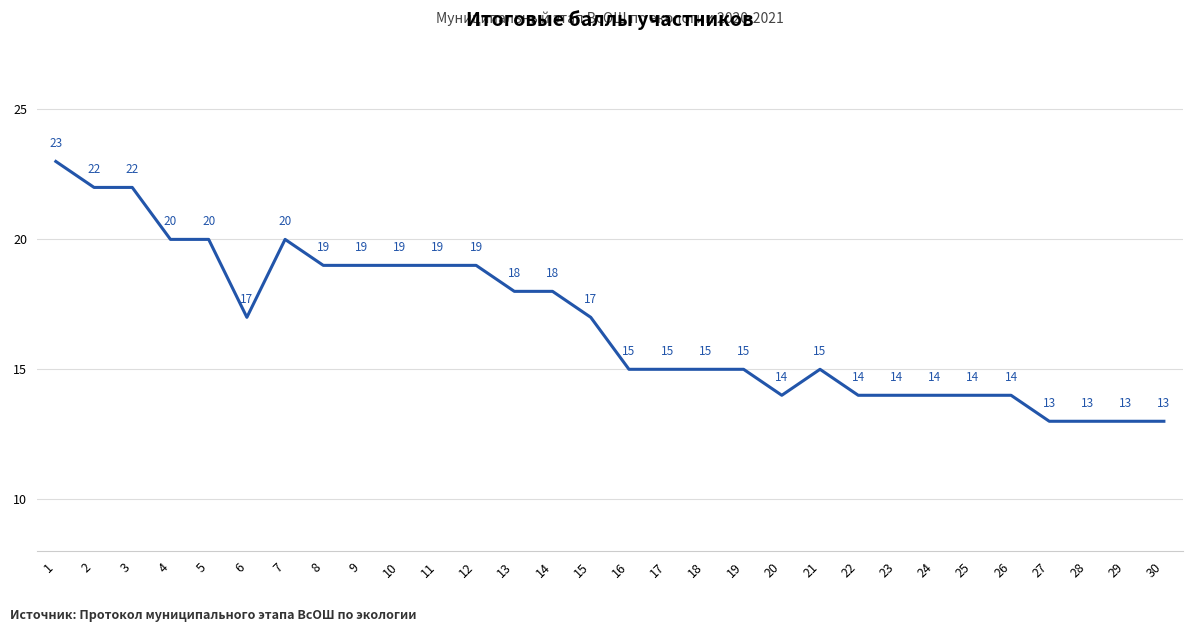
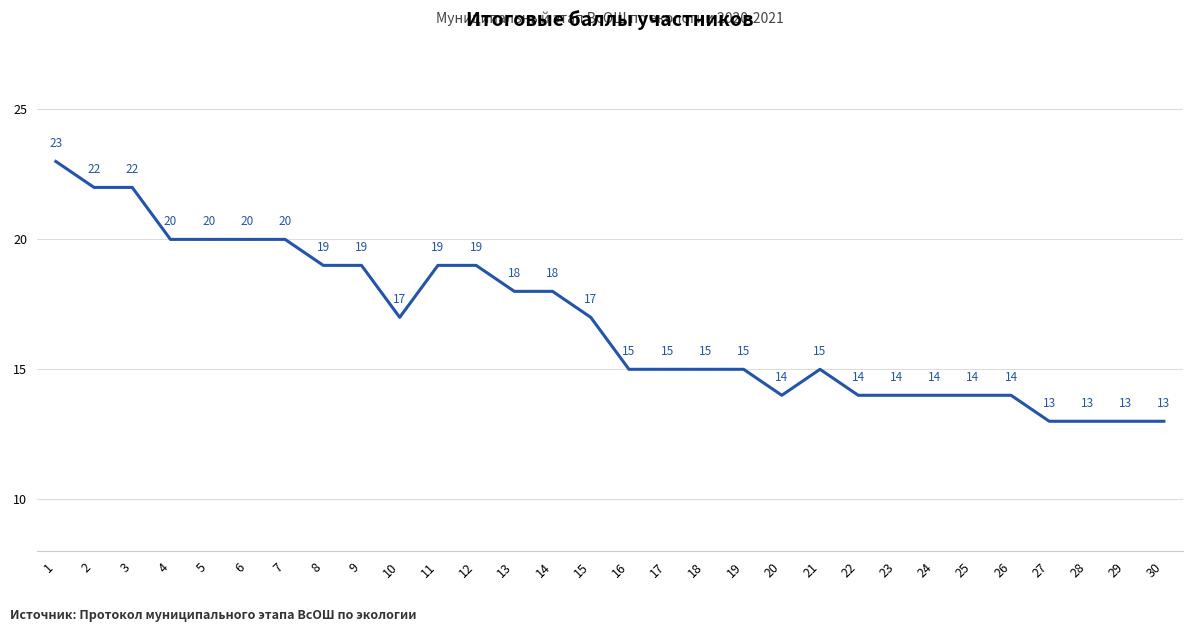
  {
    "1": 23,
    "2": 22,
    "3": 22,
    "4": 20,
    "5": 20,
-   "6": 17,
+   "6": 20,
    "7": 20,
    "8": 19,
    "9": 19,
-   "10": 19,
+   "10": 17,
    "11": 19,
    "12": 19,
    "13": 18,
    "14": 18,
    "15": 17,
    "16": 15,
    "17": 15,
    "18": 15,
    "19": 15,
    "20": 14,
    "21": 15,
    "22": 14,
    "23": 14,
    "24": 14,
    "25": 14,
    "26": 14,
    "27": 13,
    "28": 13,
    "29": 13,
    "30": 13
  }
